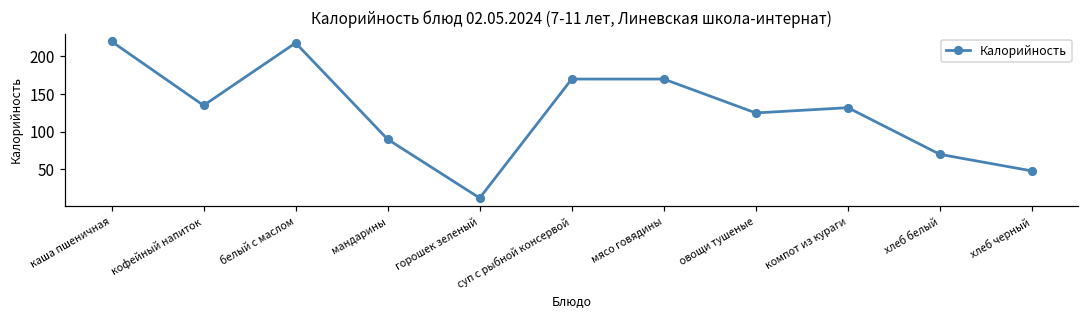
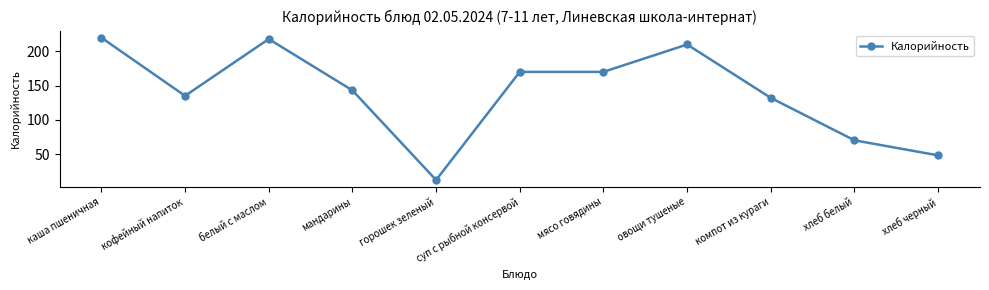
  {
    "каша пшеничная": 220,
    "кофейный напиток": 140,
    "белый с маслом": 220,
-   "мандарины": 90,
+   "мандарины": 140,
    "горошек зеленый": 10,
    "суп с рыбной консервой": 170,
    "мясо говядины": 170,
-   "овощи тушеные": 130,
+   "овощи тушеные": 210,
    "компот из кураги": 130,
    "хлеб белый": 70,
    "хлеб черный": 50
  }
